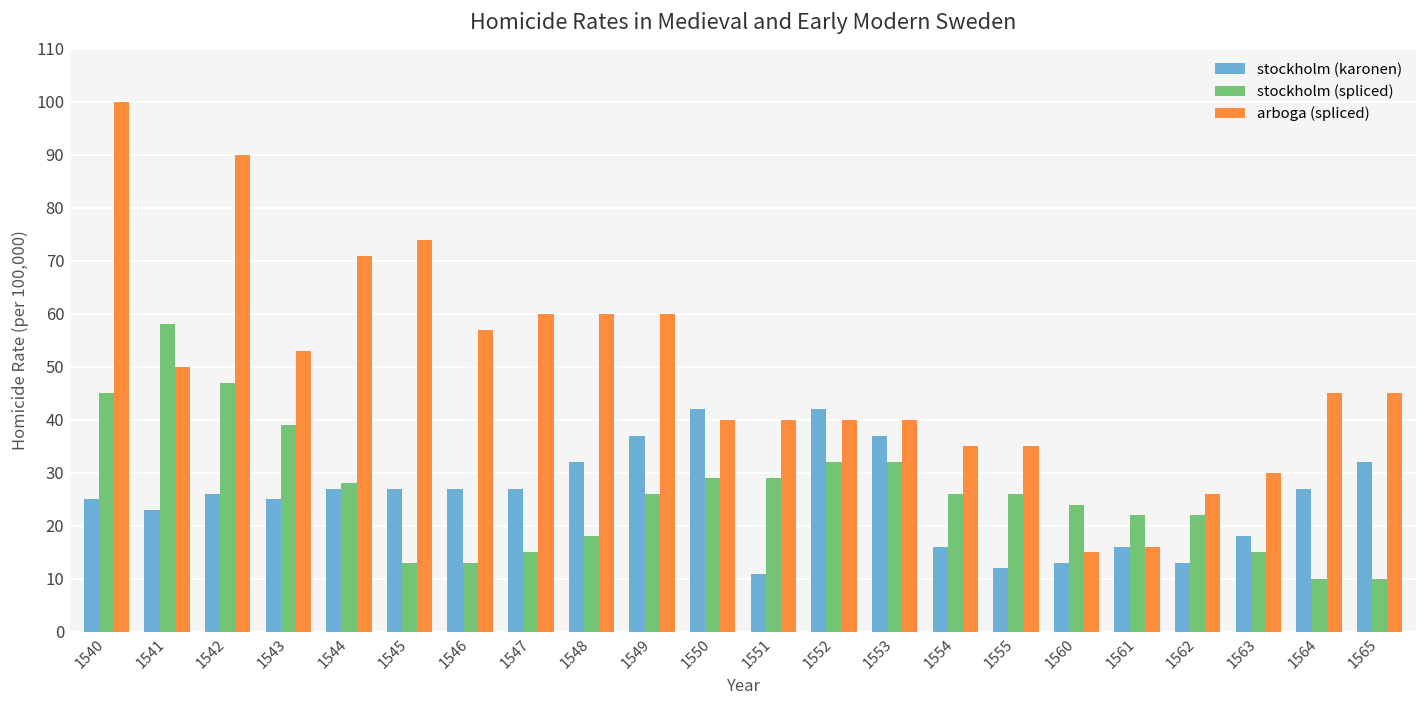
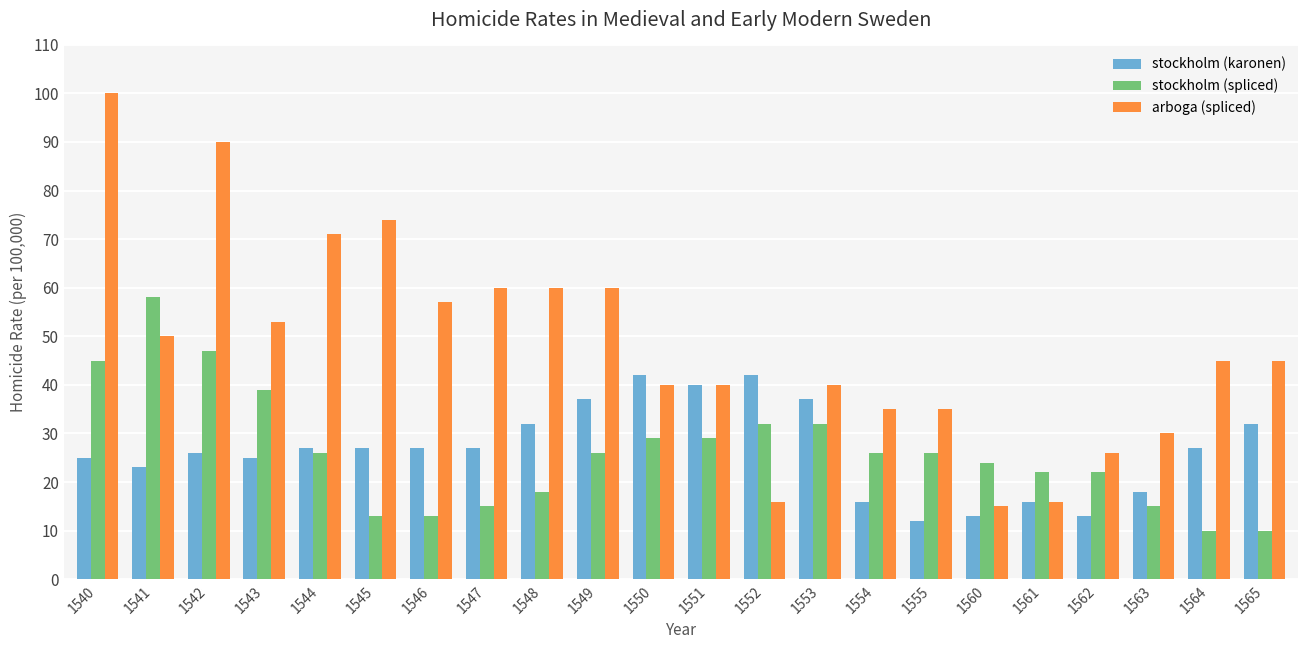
  {
    "stockholm (karonen)": {
      "1540": 25,
      "1541": 23,
      "1542": 26,
      "1543": 25,
      "1544": 27,
      "1545": 27,
      "1546": 27,
      "1547": 27,
      "1548": 32,
      "1549": 37,
      "1550": 42,
-     "1551": 11,
+     "1551": 40,
      "1552": 42,
      "1553": 37,
      "1554": 16,
      "1555": 12,
      "1560": 13,
      "1561": 16,
      "1562": 13,
      "1563": 18,
      "1564": 27,
      "1565": 32
    },
    "stockholm (spliced)": {
      "1540": 45,
      "1541": 58,
      "1542": 47,
      "1543": 39,
-     "1544": 28,
+     "1544": 26,
      "1545": 13,
      "1546": 13,
      "1547": 15,
      "1548": 18,
      "1549": 26,
      "1550": 29,
      "1551": 29,
      "1552": 32,
      "1553": 32,
      "1554": 26,
      "1555": 26,
      "1560": 24,
      "1561": 22,
      "1562": 22,
      "1563": 15,
      "1564": 10,
      "1565": 10
    },
    "arboga (spliced)": {
      "1540": 100,
      "1541": 50,
      "1542": 90,
      "1543": 53,
      "1544": 71,
      "1545": 74,
      "1546": 57,
      "1547": 60,
      "1548": 60,
      "1549": 60,
      "1550": 40,
      "1551": 40,
-     "1552": 40,
+     "1552": 16,
      "1553": 40,
      "1554": 35,
      "1555": 35,
      "1560": 15,
      "1561": 16,
      "1562": 26,
      "1563": 30,
      "1564": 45,
      "1565": 45
    }
  }
